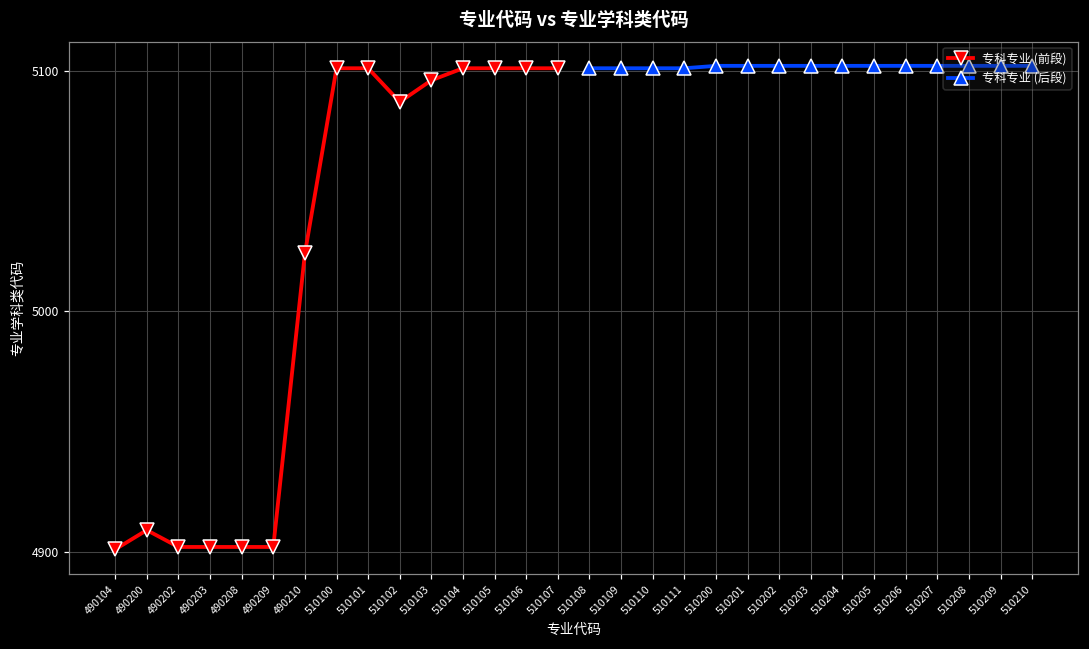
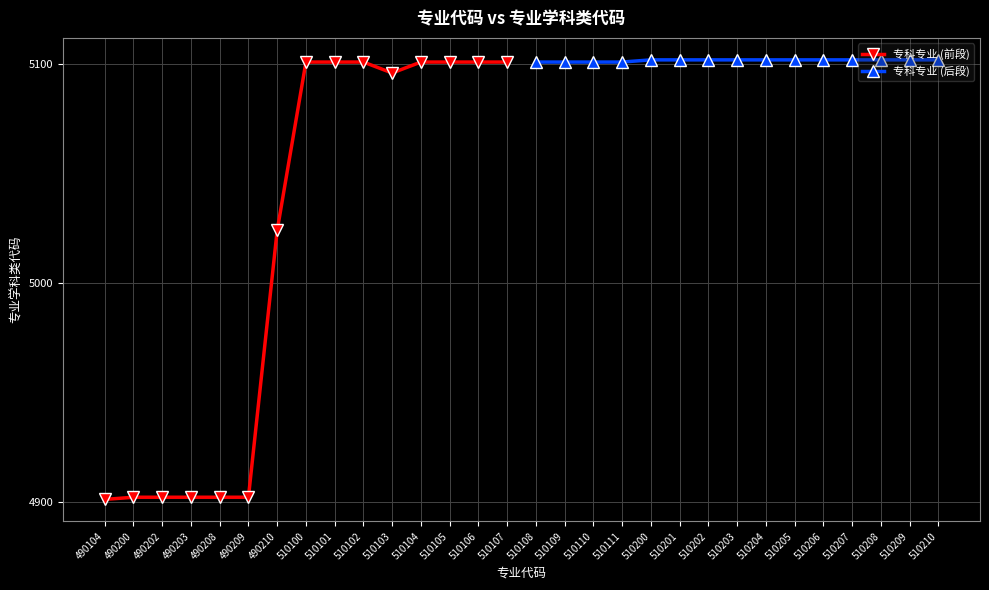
  {
    "专科专业 (前段)": {
      "490104": 4901,
-     "490200": 4909,
+     "490200": 4902,
      "490202": 4902,
      "490203": 4902,
      "490208": 4902,
      "490209": 4902,
      "490210": 5024,
      "510100": 5101,
      "510101": 5101,
-     "510102": 5087,
+     "510102": 5101,
      "510103": 5096,
      "510104": 5101,
      "510105": 5101,
      "510106": 5101,
      "510107": 5101
    },
    "专科专业 (后段)": {
      "510108": 5101,
      "510109": 5101,
      "510110": 5101,
      "510111": 5101,
      "510200": 5102,
      "510201": 5102,
      "510202": 5102,
      "510203": 5102,
      "510204": 5102,
      "510205": 5102,
      "510206": 5102,
      "510207": 5102
    }
  }
